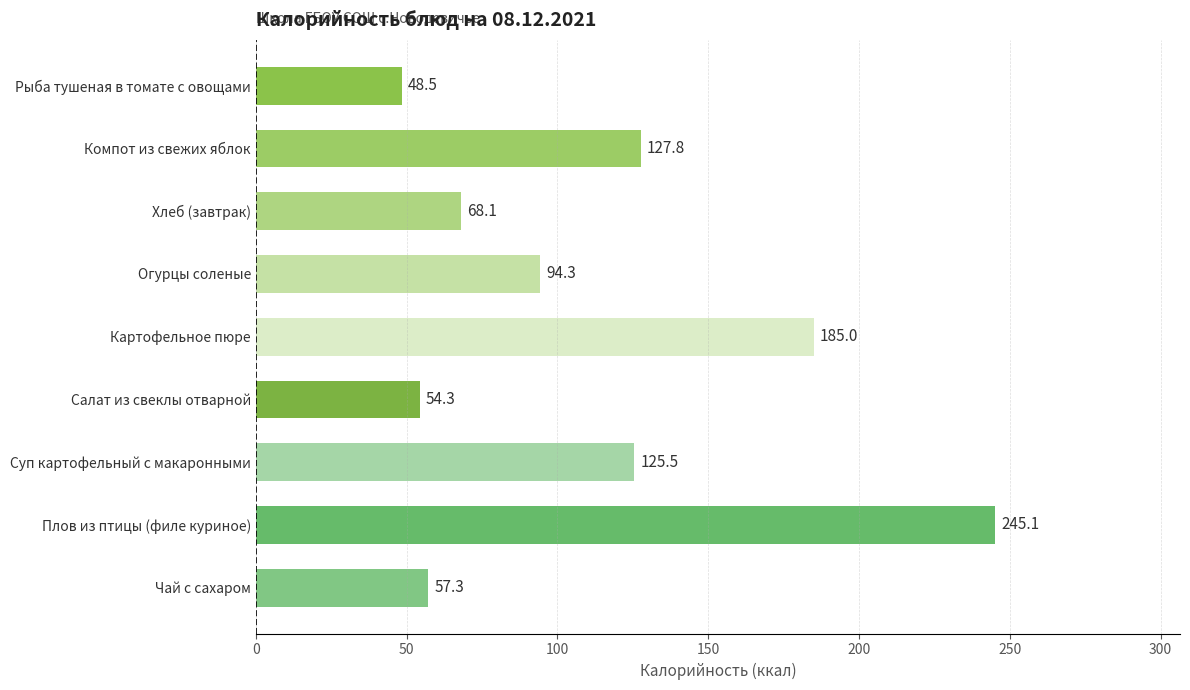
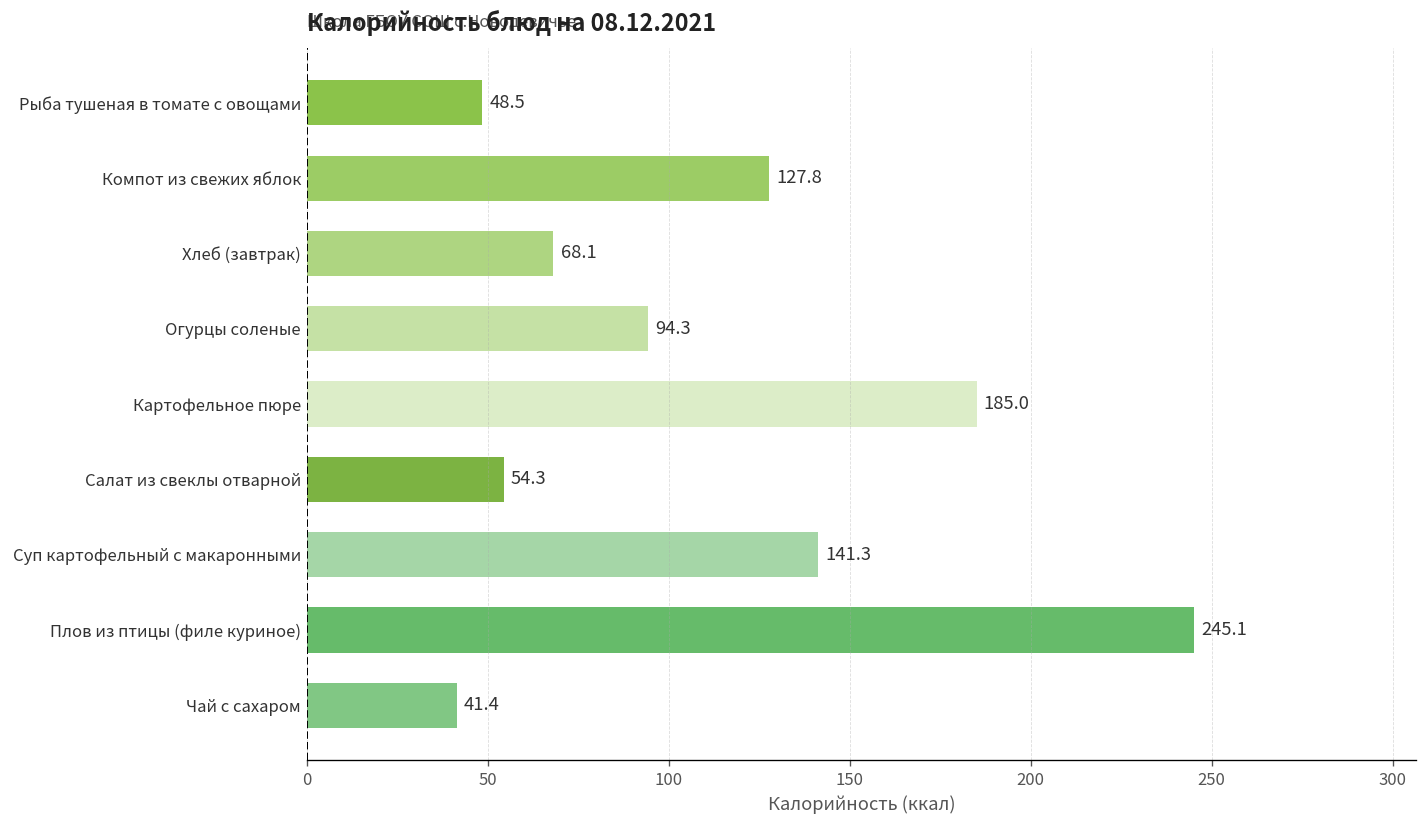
  {
    "Рыба тушеная в томате с овощами": 48.5,
    "Компот из свежих яблок": 127.8,
    "Хлеб (завтрак)": 68.1,
    "Огурцы соленые": 94.3,
    "Картофельное пюре": 185.0,
    "Салат из свеклы отварной": 54.3,
-   "Суп картофельный с макаронными": 125.5,
+   "Суп картофельный с макаронными": 141.3,
    "Плов из птицы (филе куриное)": 245.1,
-   "Чай с сахаром": 57.3
+   "Чай с сахаром": 41.4
  }
